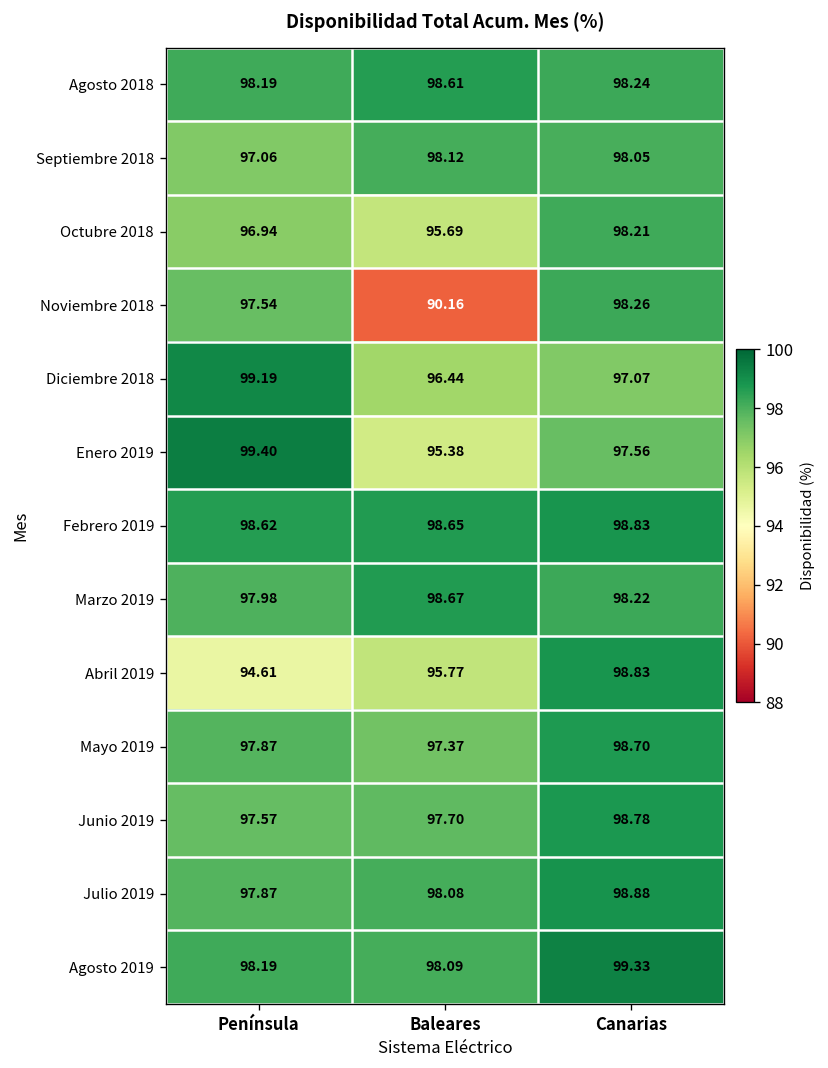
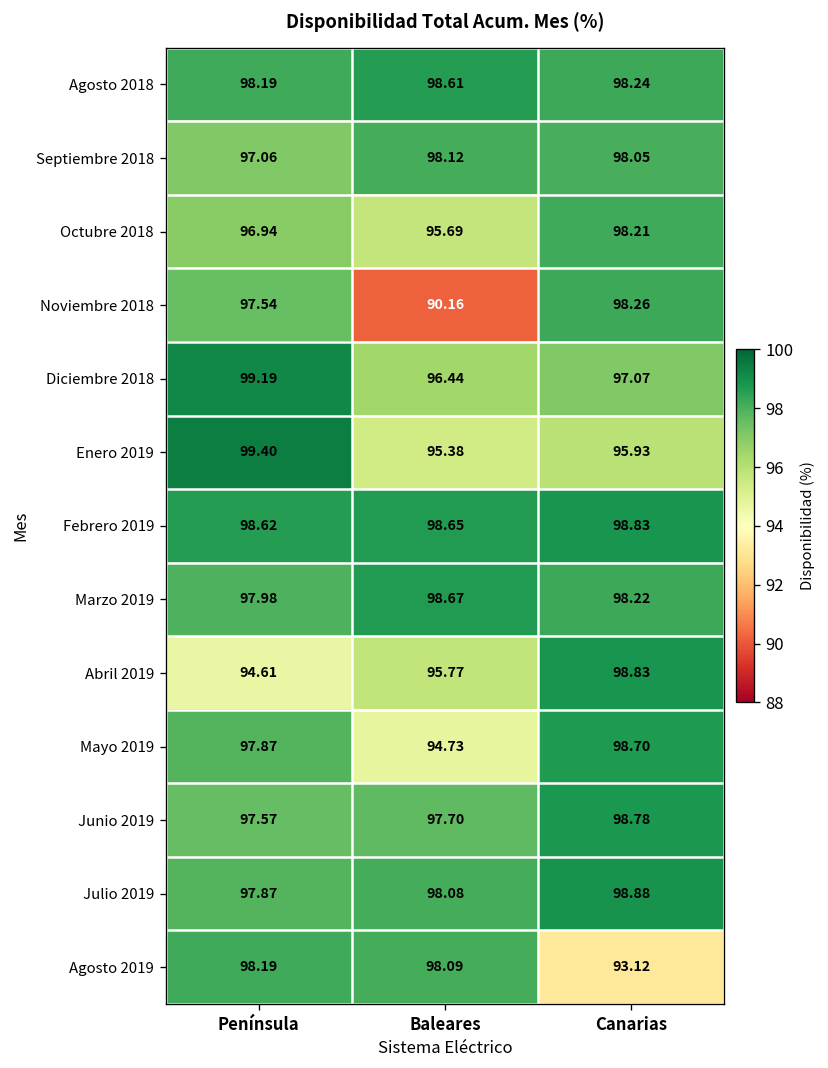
  {
    "Agosto 2018": {
      "Península": 98.19,
      "Baleares": 98.61,
      "Canarias": 98.24
    },
    "Septiembre 2018": {
      "Península": 97.06,
      "Baleares": 98.12,
      "Canarias": 98.05
    },
    "Octubre 2018": {
      "Península": 96.94,
      "Baleares": 95.69,
      "Canarias": 98.21
    },
    "Noviembre 2018": {
      "Península": 97.54,
      "Baleares": 90.16,
      "Canarias": 98.26
    },
    "Diciembre 2018": {
      "Península": 99.19,
      "Baleares": 96.44,
      "Canarias": 97.07
    },
    "Enero 2019": {
      "Península": 99.40,
      "Baleares": 95.38,
-     "Canarias": 97.56
+     "Canarias": 95.93
    },
    "Febrero 2019": {
      "Península": 98.62,
      "Baleares": 98.65,
      "Canarias": 98.83
    },
    "Marzo 2019": {
      "Península": 97.98,
      "Baleares": 98.67,
      "Canarias": 98.22
    },
    "Abril 2019": {
      "Península": 94.61,
      "Baleares": 95.77,
      "Canarias": 98.83
    },
    "Mayo 2019": {
      "Península": 97.87,
-     "Baleares": 97.37,
+     "Baleares": 94.73,
      "Canarias": 98.70
    },
    "Junio 2019": {
      "Península": 97.57,
      "Baleares": 97.70,
      "Canarias": 98.78
    },
    "Julio 2019": {
      "Península": 97.87,
      "Baleares": 98.08,
      "Canarias": 98.88
    },
    "Agosto 2019": {
      "Península": 98.19,
      "Baleares": 98.09,
-     "Canarias": 99.33
+     "Canarias": 93.12
    }
  }
